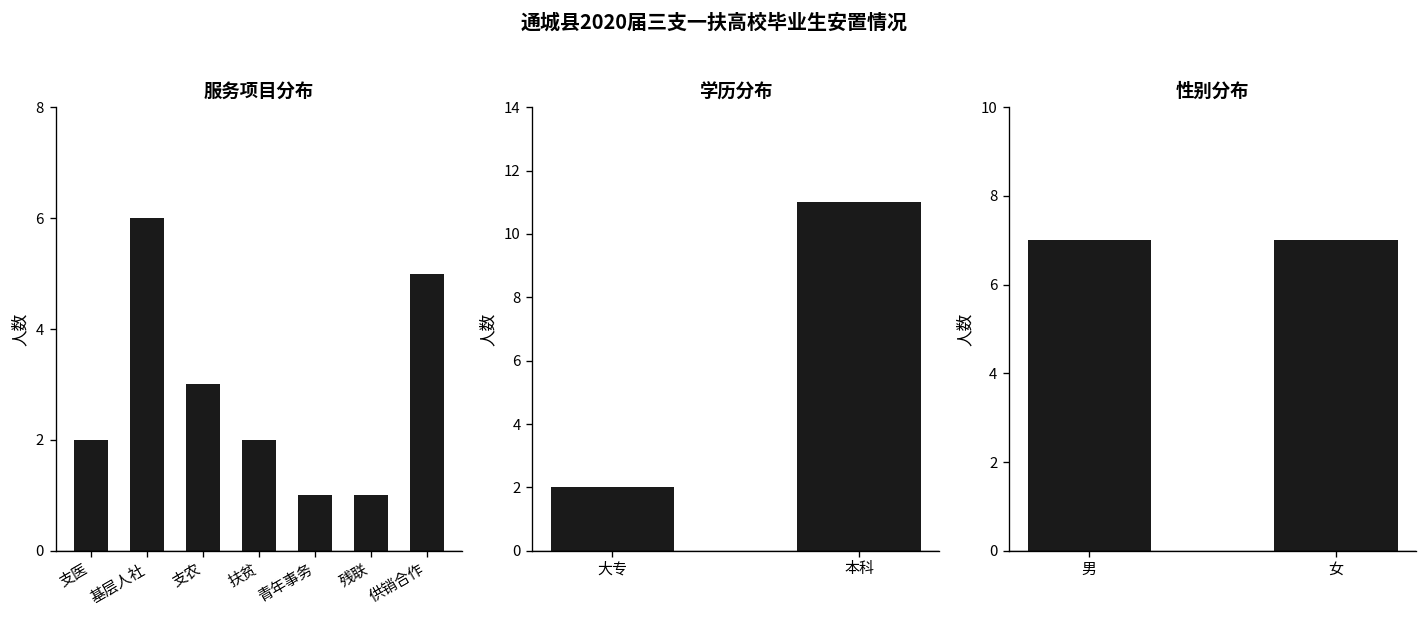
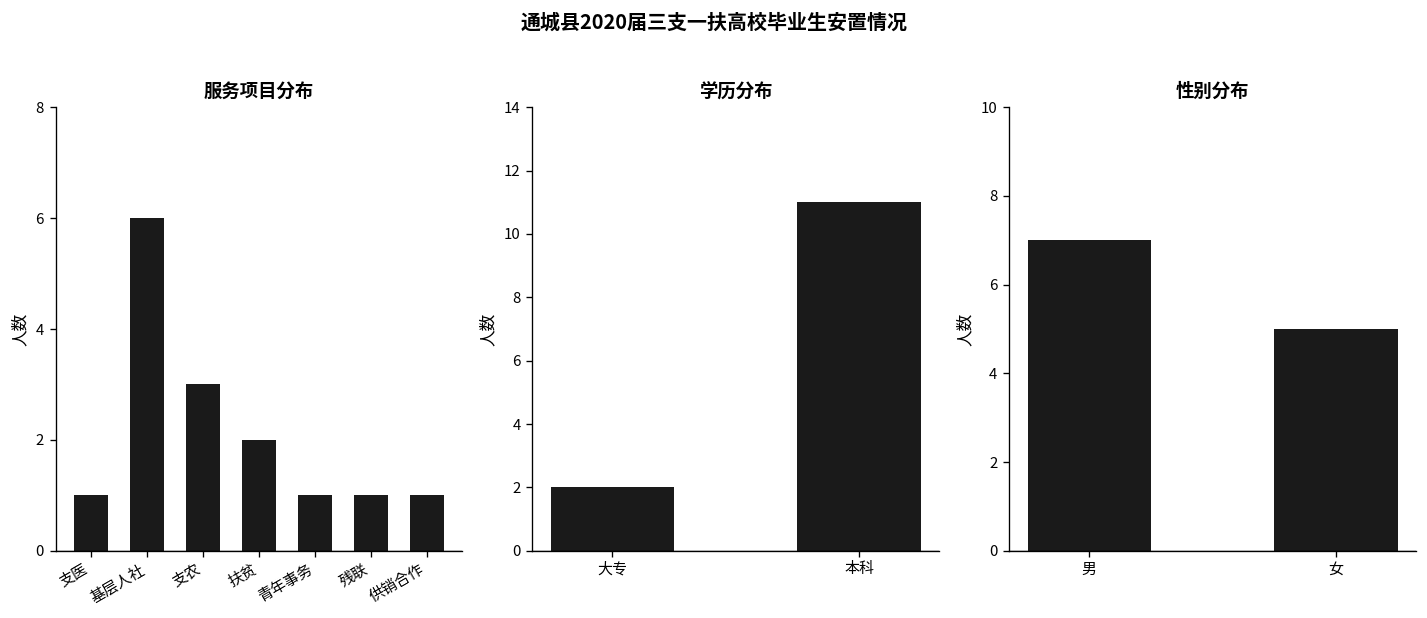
  {
    "服务项目分布": {
-     "支医": 2,
+     "支医": 1,
      "基层人社": 6,
      "支农": 3,
      "扶贫": 2,
      "青年事务": 1,
      "残联": 1,
-     "供销合作": 5
+     "供销合作": 1
    },
    "学历分布": {
      "大专": 2.0,
      "本科": 11.0
    },
    "性别分布": {
      "男": 7,
-     "女": 7
+     "女": 5
    }
  }
